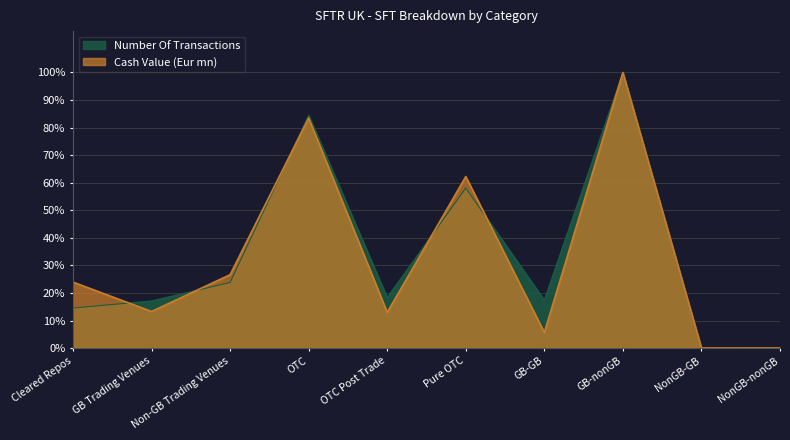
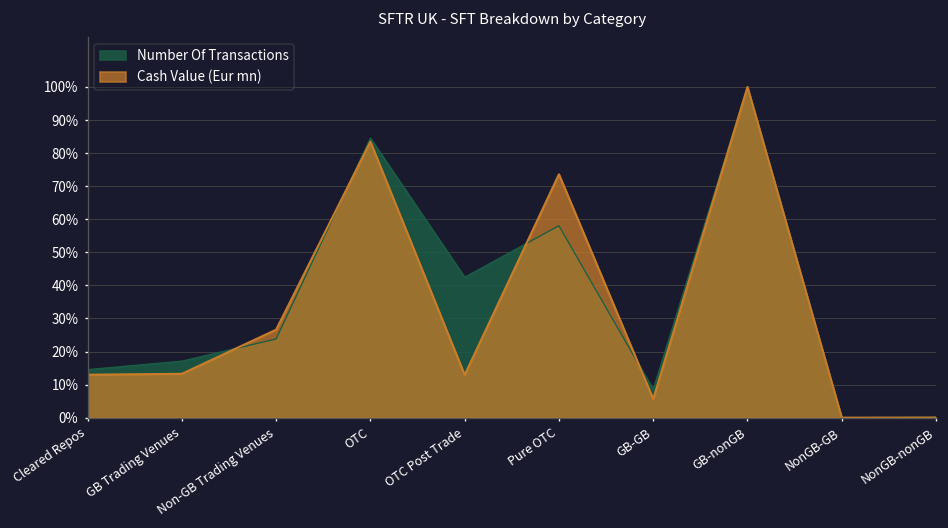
  {
    "Number Of Transactions": {
      "Cleared Repos": "15%",
      "GB Trading Venues": "17%",
      "Non-GB Trading Venues": "24%",
      "OTC": "85%",
-     "OTC Post Trade": "18%",
+     "OTC Post Trade": "42%",
      "Pure OTC": "58%",
-     "GB-GB": "17%"
+     "GB-GB": "9%"
    },
    "Cash Value (Eur mn)": {
-     "Cleared Repos": "24%",
+     "Cleared Repos": "13%",
      "GB Trading Venues": "13%",
      "Non-GB Trading Venues": "27%",
      "OTC": "83%",
      "OTC Post Trade": "13%",
-     "Pure OTC": "62%",
+     "Pure OTC": "74%",
      "GB-GB": "6%"
    }
  }
